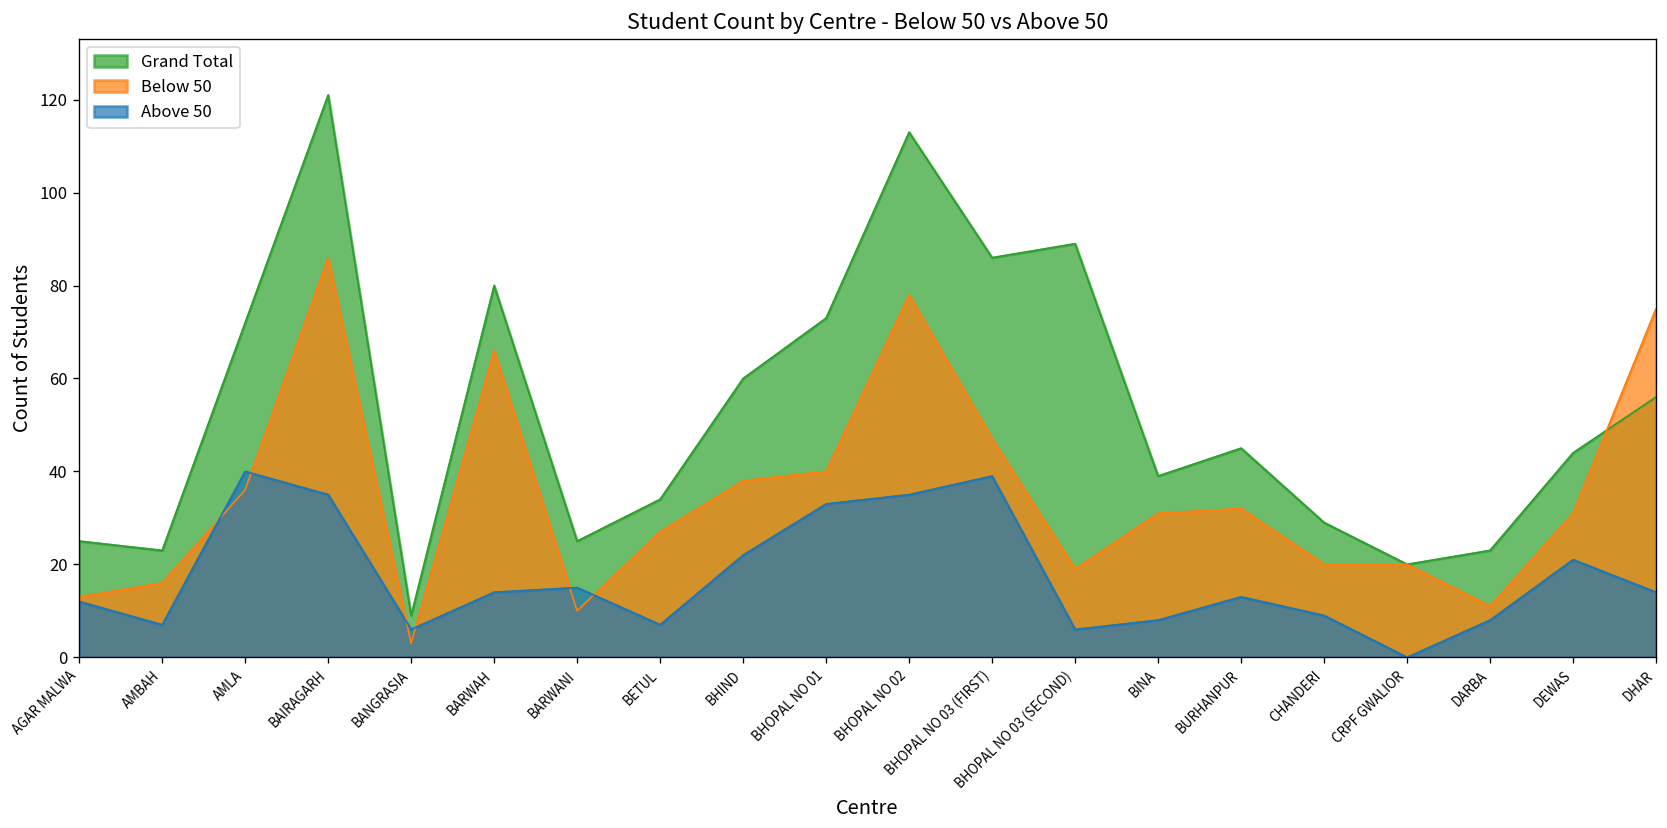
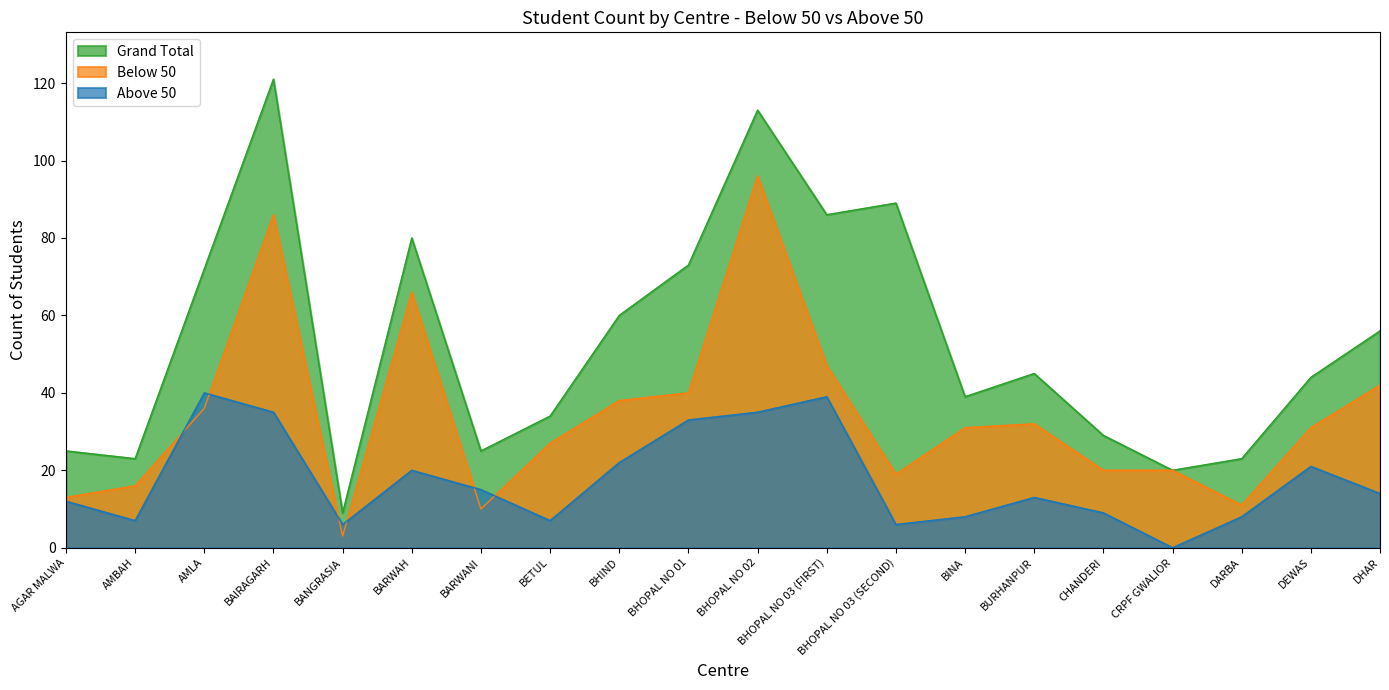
  {
    "Grand Total": {
      "AGAR MALWA": 25,
      "AMBAH": 23,
      "AMLA": 72,
      "BAIRAGARH": 121,
      "BANGRASIA": 9,
      "BARWAH": 80,
      "BARWANI": 25,
      "BETUL": 34,
      "BHIND": 60,
      "BHOPAL NO 01": 73,
      "BHOPAL NO 02": 113,
      "BHOPAL NO 03 (FIRST)": 86,
      "BHOPAL NO 03 (SECOND)": 89,
      "BINA": 39,
      "BURHANPUR": 45,
      "CHANDERI": 29,
      "DARBA": 23,
      "DEWAS": 44,
      "DHAR": 56
    },
    "Below 50": {
      "AGAR MALWA": 13,
      "AMBAH": 16,
      "AMLA": 36,
      "BAIRAGARH": 86,
      "BANGRASIA": 3,
      "BARWAH": 66,
      "BARWANI": 10,
      "BETUL": 27,
      "BHIND": 38,
      "BHOPAL NO 01": 40,
-     "BHOPAL NO 02": 78,
+     "BHOPAL NO 02": 96,
      "BHOPAL NO 03 (FIRST)": 47,
      "BHOPAL NO 03 (SECOND)": 19,
      "BINA": 31,
      "BURHANPUR": 32,
      "CHANDERI": 20,
      "DARBA": 11,
      "DEWAS": 31,
-     "DHAR": 75
+     "DHAR": 42
    },
    "Above 50": {
      "AGAR MALWA": 12,
      "AMBAH": 7,
      "AMLA": 40,
      "BAIRAGARH": 35,
      "BANGRASIA": 6,
-     "BARWAH": 14,
+     "BARWAH": 20,
      "BARWANI": 15,
      "BETUL": 7,
      "BHIND": 22,
      "BHOPAL NO 01": 33,
      "BHOPAL NO 02": 35,
      "BHOPAL NO 03 (FIRST)": 39,
      "BHOPAL NO 03 (SECOND)": 6,
      "BINA": 8,
      "BURHANPUR": 13,
      "CHANDERI": 9,
      "CRPF GWALIOR": 0,
      "DARBA": 8,
      "DEWAS": 21,
      "DHAR": 14
    }
  }
